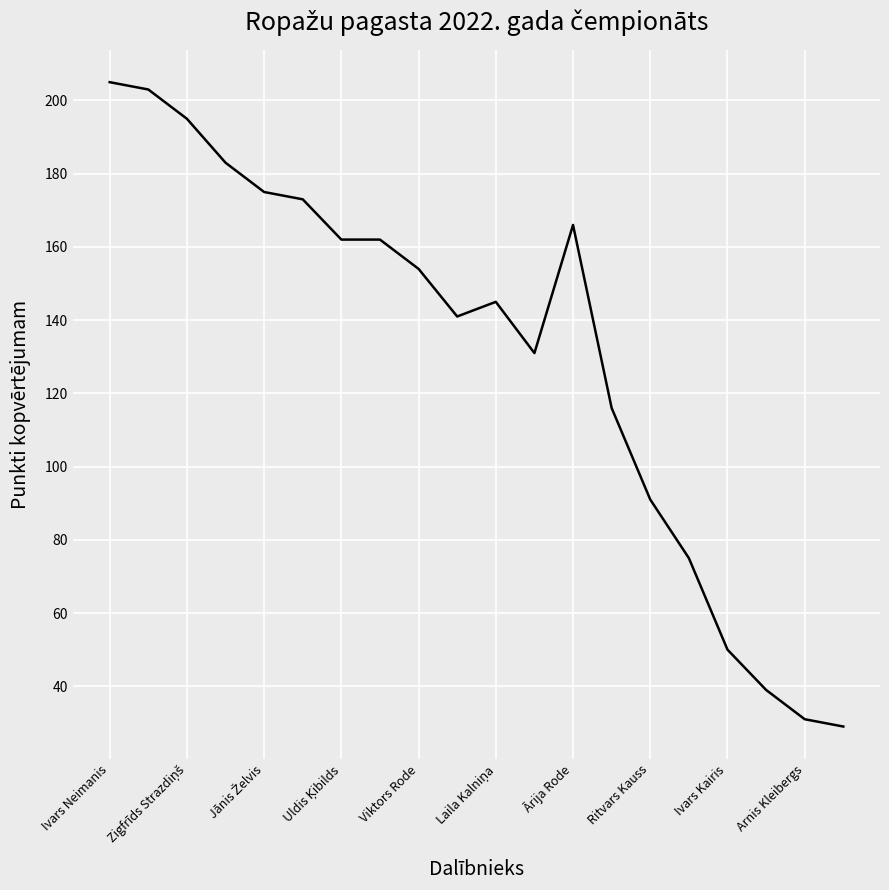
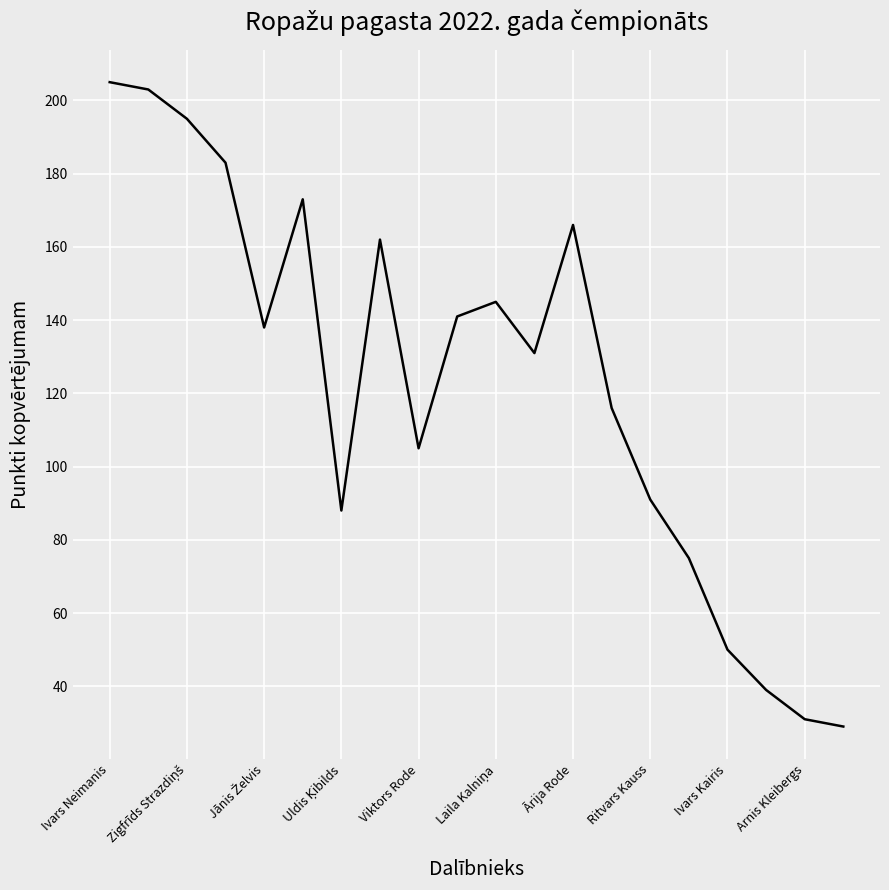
  {
    "Ivars Neimanis": 205,
    "Zigfrīds Strazdiņš": 195,
-   "Jānis Želvis": 175,
-   "Uldis Ķibilds": 162,
-   "Viktors Rode": 154,
+   "Jānis Želvis": 138,
+   "Uldis Ķibilds": 88,
+   "Viktors Rode": 105,
    "Laila Kalniņa": 145,
    "Ārija Rode": 166,
    "Ritvars Kauss": 91,
    "Ivars Kairis": 50,
    "Arnis Kleibergs": 31
  }
